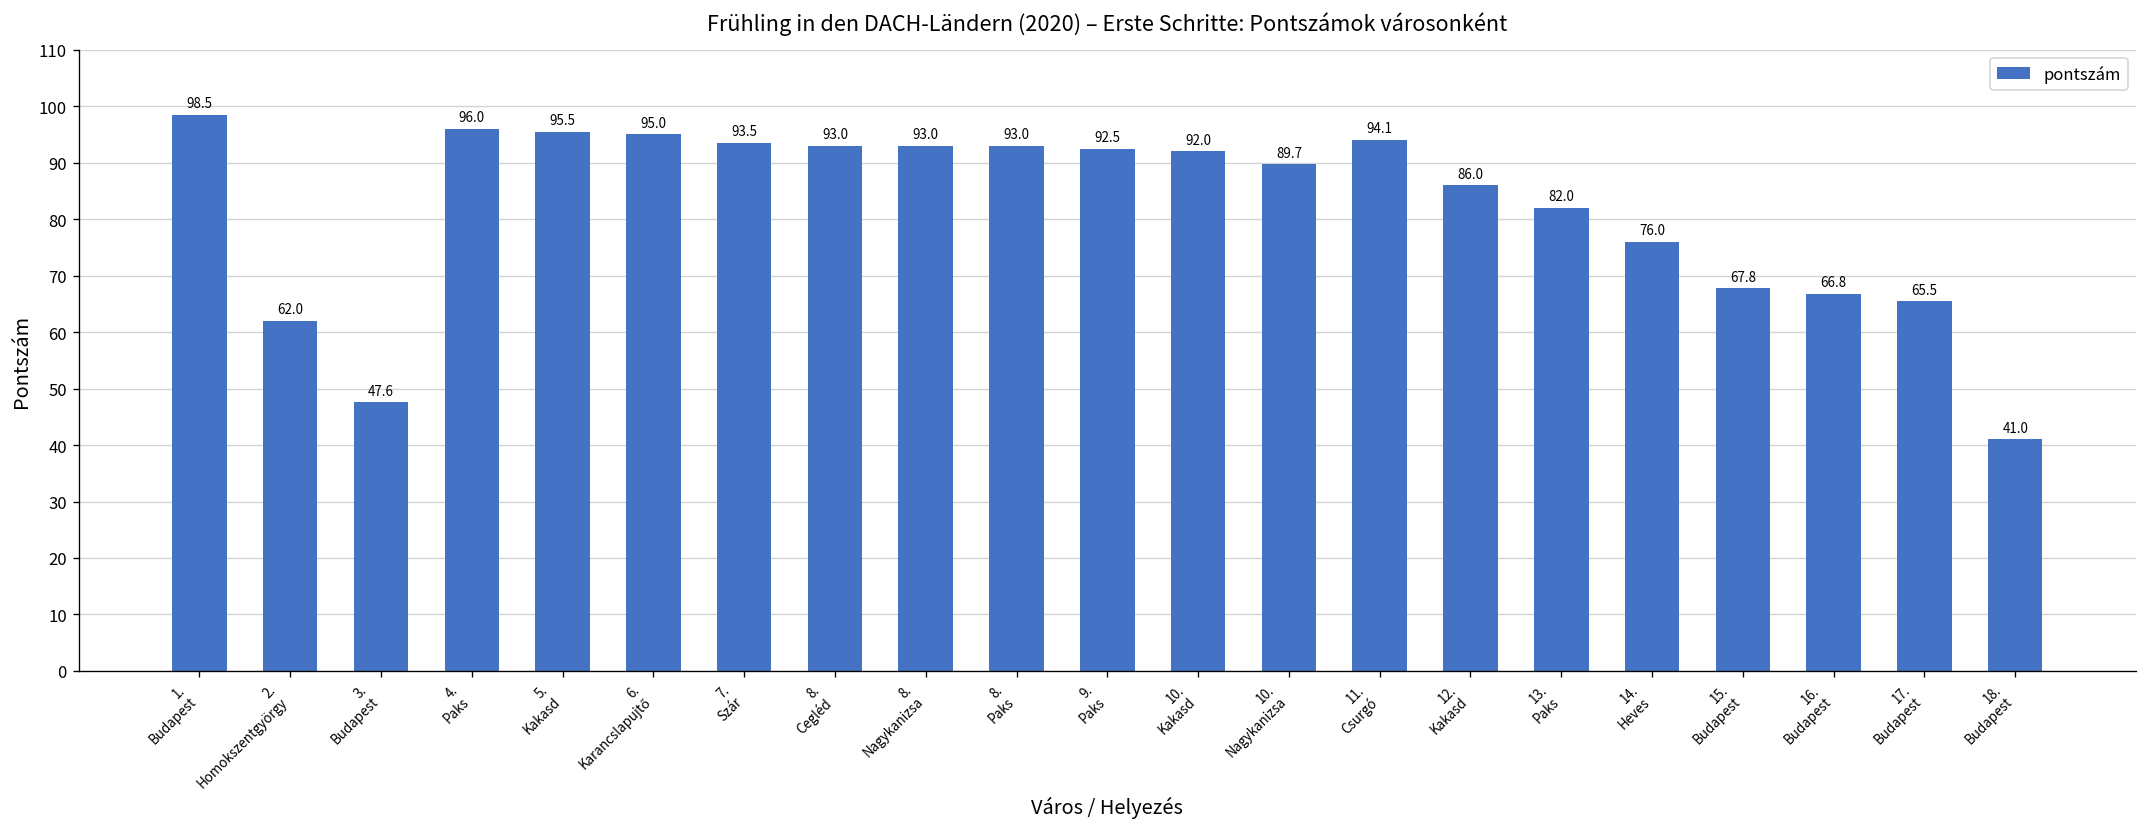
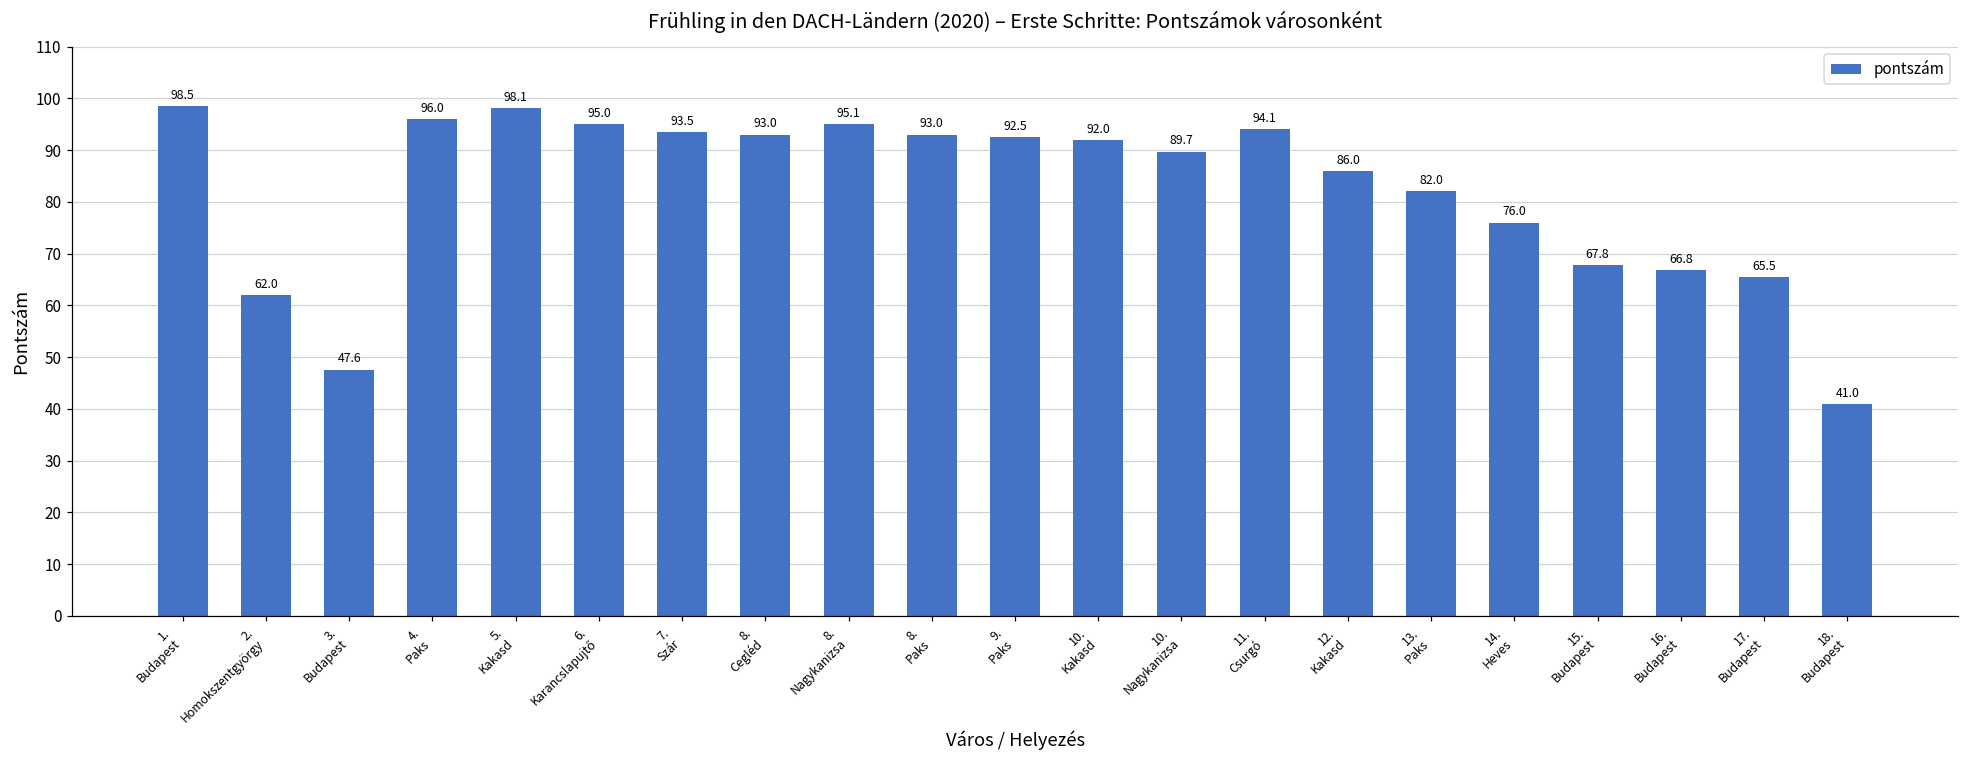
  {
    "1. Budapest": 98.5,
    "2. Homokszentgyörgy": 62.0,
    "3. Budapest": 47.6,
    "4. Paks": 96.0,
-   "5. Kakasd": 95.5,
+   "5. Kakasd": 98.1,
    "6. Karancslapujtő": 95.0,
    "7. Szár": 93.5,
    "8. Cegléd": 93.0,
-   "8. Nagykanizsa": 93.0,
+   "8. Nagykanizsa": 95.1,
    "8. Paks": 93.0,
    "9. Paks": 92.5,
    "10. Kakasd": 92.0,
    "10. Nagykanizsa": 89.7,
    "11. Csurgó": 94.1,
    "12. Kakasd": 86.0,
    "13. Paks": 82.0,
    "14. Heves": 76.0,
    "15. Budapest": 67.8,
    "16. Budapest": 66.8,
    "17. Budapest": 65.5,
    "18. Budapest": 41.0
  }
